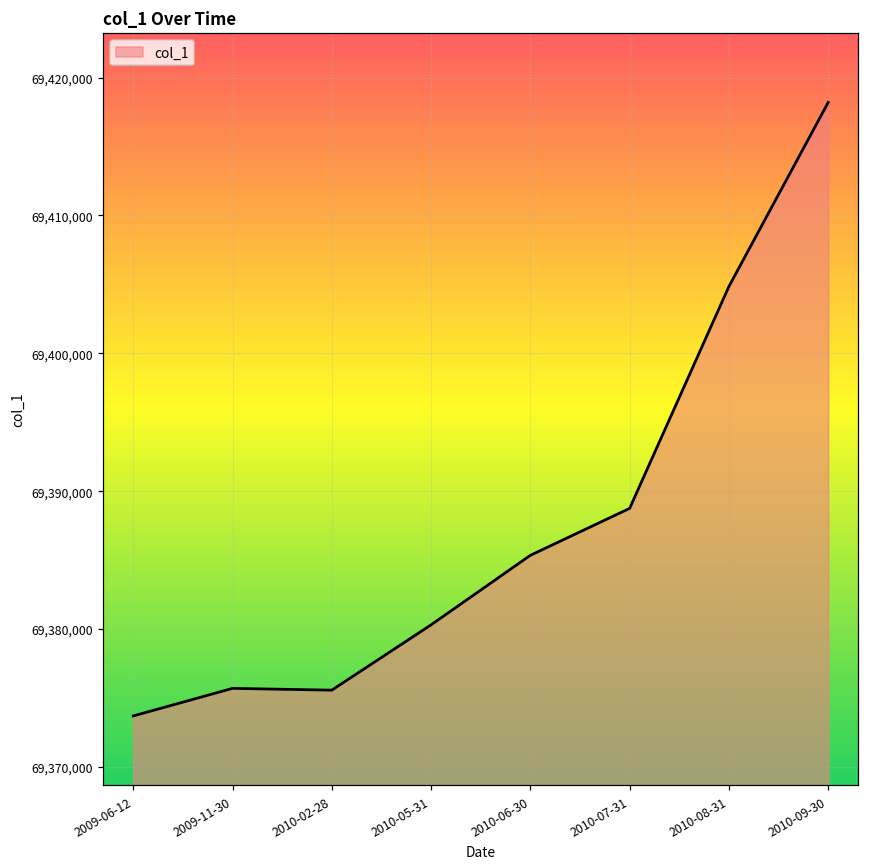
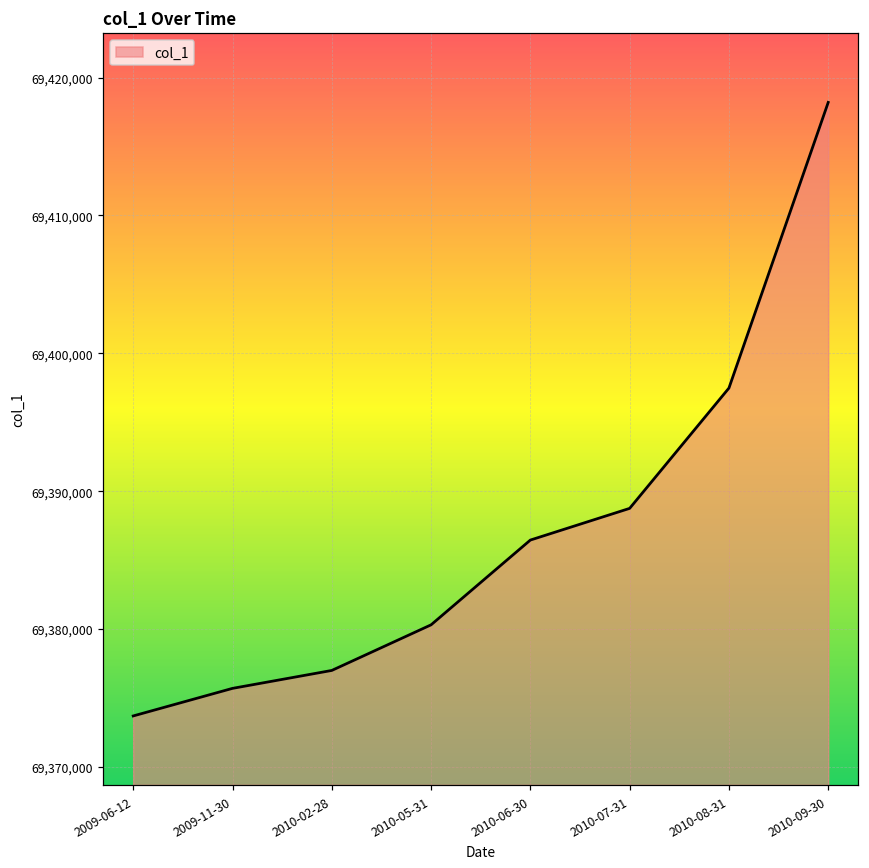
  {
    "2009-06-12": "69,373,700",
    "2009-11-30": "69,375,700",
-   "2010-02-28": "69,375,600",
+   "2010-02-28": "69,377,000",
    "2010-05-31": "69,380,300",
-   "2010-06-30": "69,385,400",
+   "2010-06-30": "69,386,500",
    "2010-07-31": "69,388,800",
-   "2010-08-31": "69,404,900",
+   "2010-08-31": "69,397,500",
    "2010-09-30": "69,418,200"
  }
